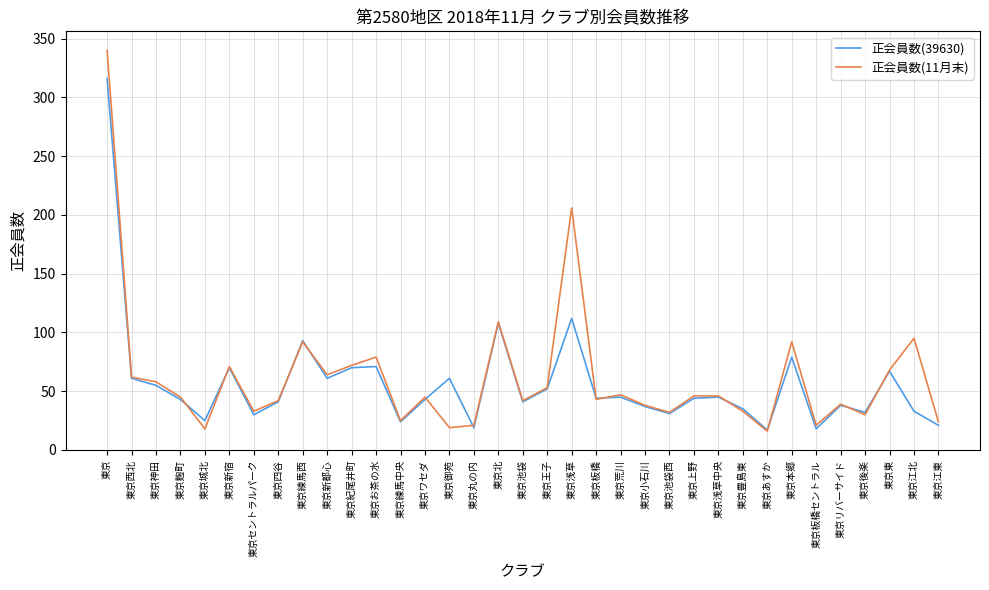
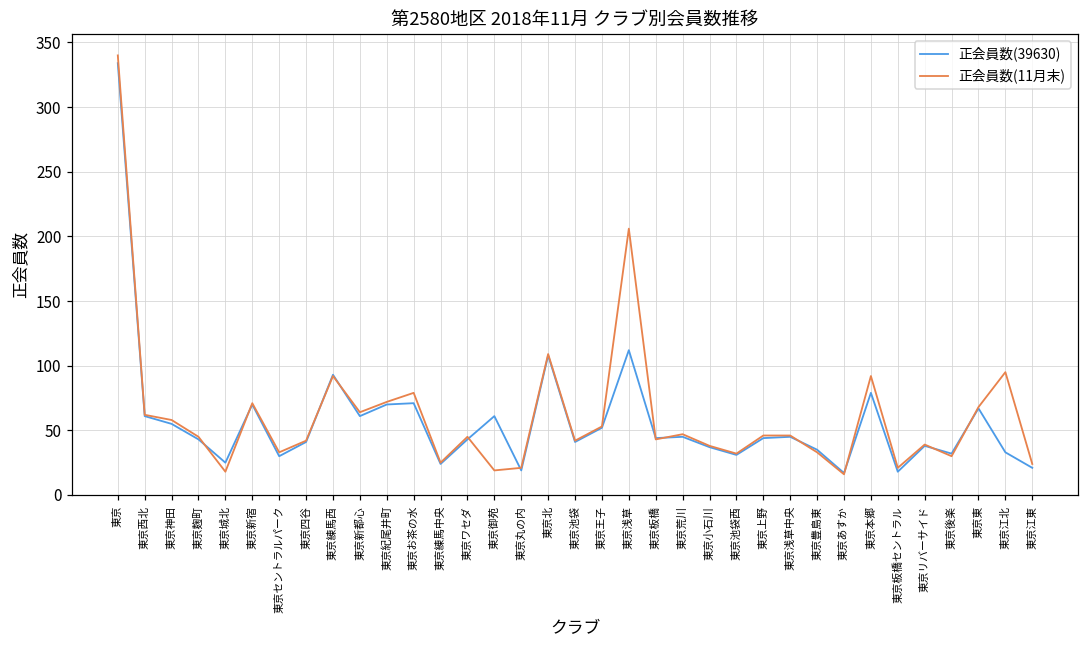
  {
    "正会員数(39630)": {
-     "東京": 316,
+     "東京": 334,
      "東京神田": 55,
      "東京城北": 25,
      "東京セントラルパーク": 30,
      "東京新都心": 61,
      "東京お茶の水": 71,
      "東京御苑": 61,
      "東京浅草": 112,
      "東京本郷": 79,
      "東京板橋セントラル": 18,
      "東京江北": 33,
      "東京江東": 21
    },
    "正会員数(11月末)": {
      "東京": 340,
      "東京神田": 58,
      "東京城北": 18,
      "東京セントラルパーク": 33,
      "東京新都心": 64,
      "東京お茶の水": 79,
      "東京御苑": 19,
      "東京浅草": 206,
      "東京本郷": 92,
      "東京板橋セントラル": 21,
      "東京江北": 95,
      "東京江東": 24
    }
  }
